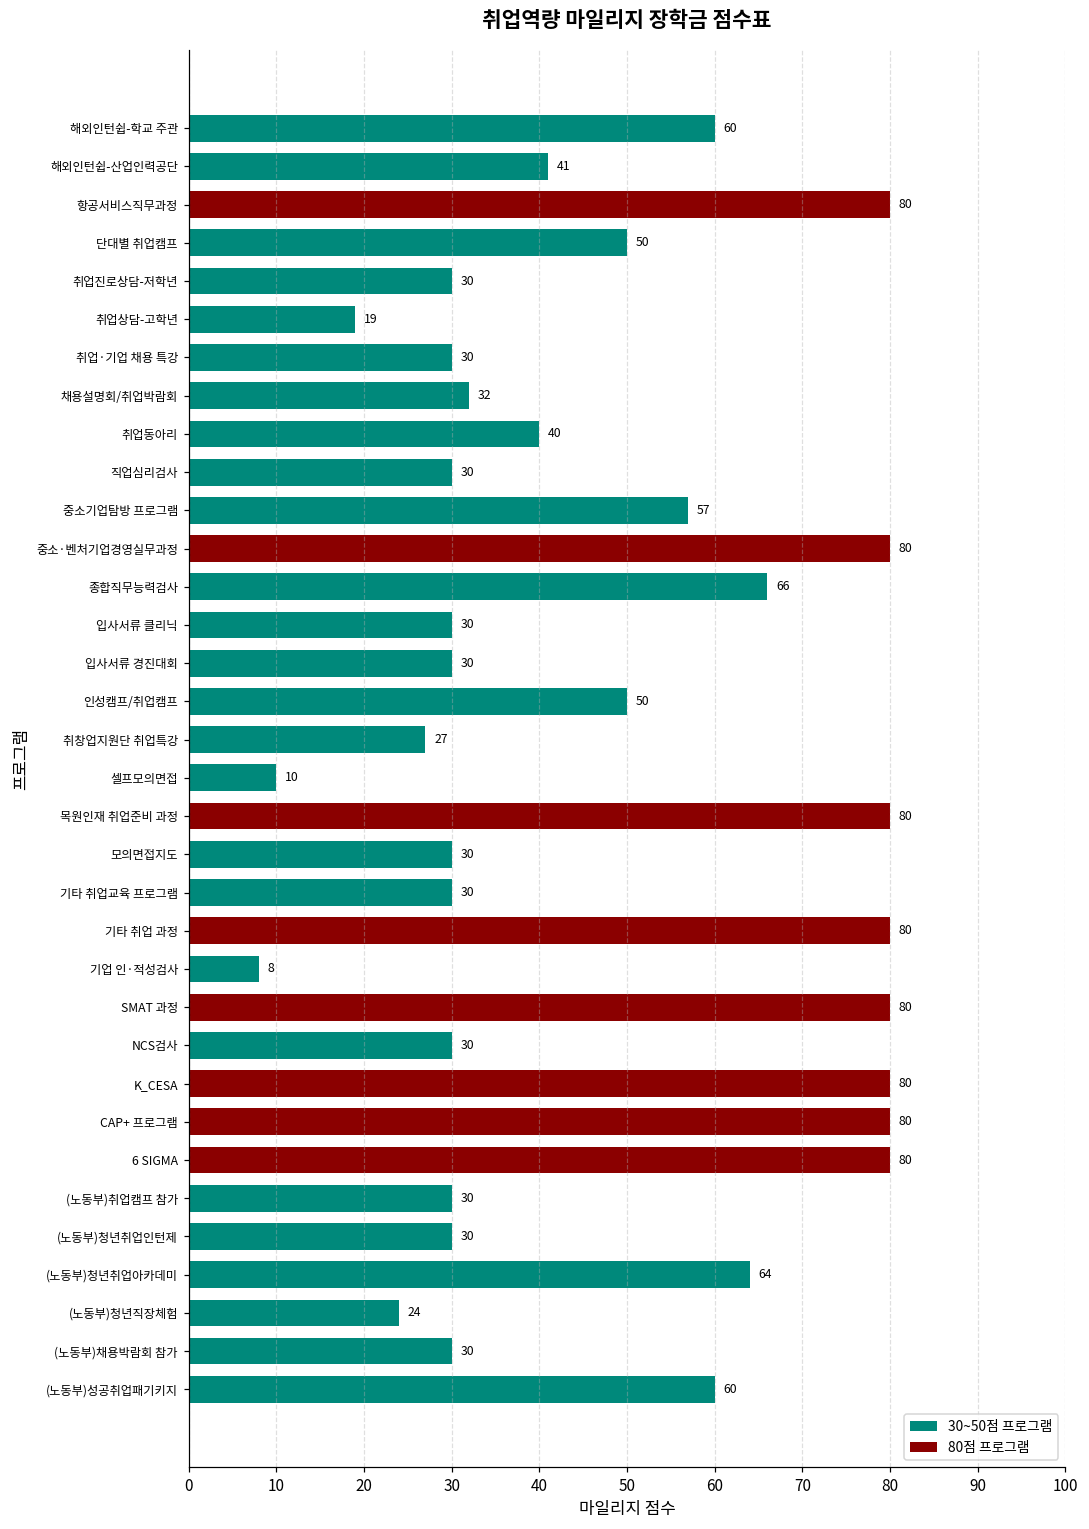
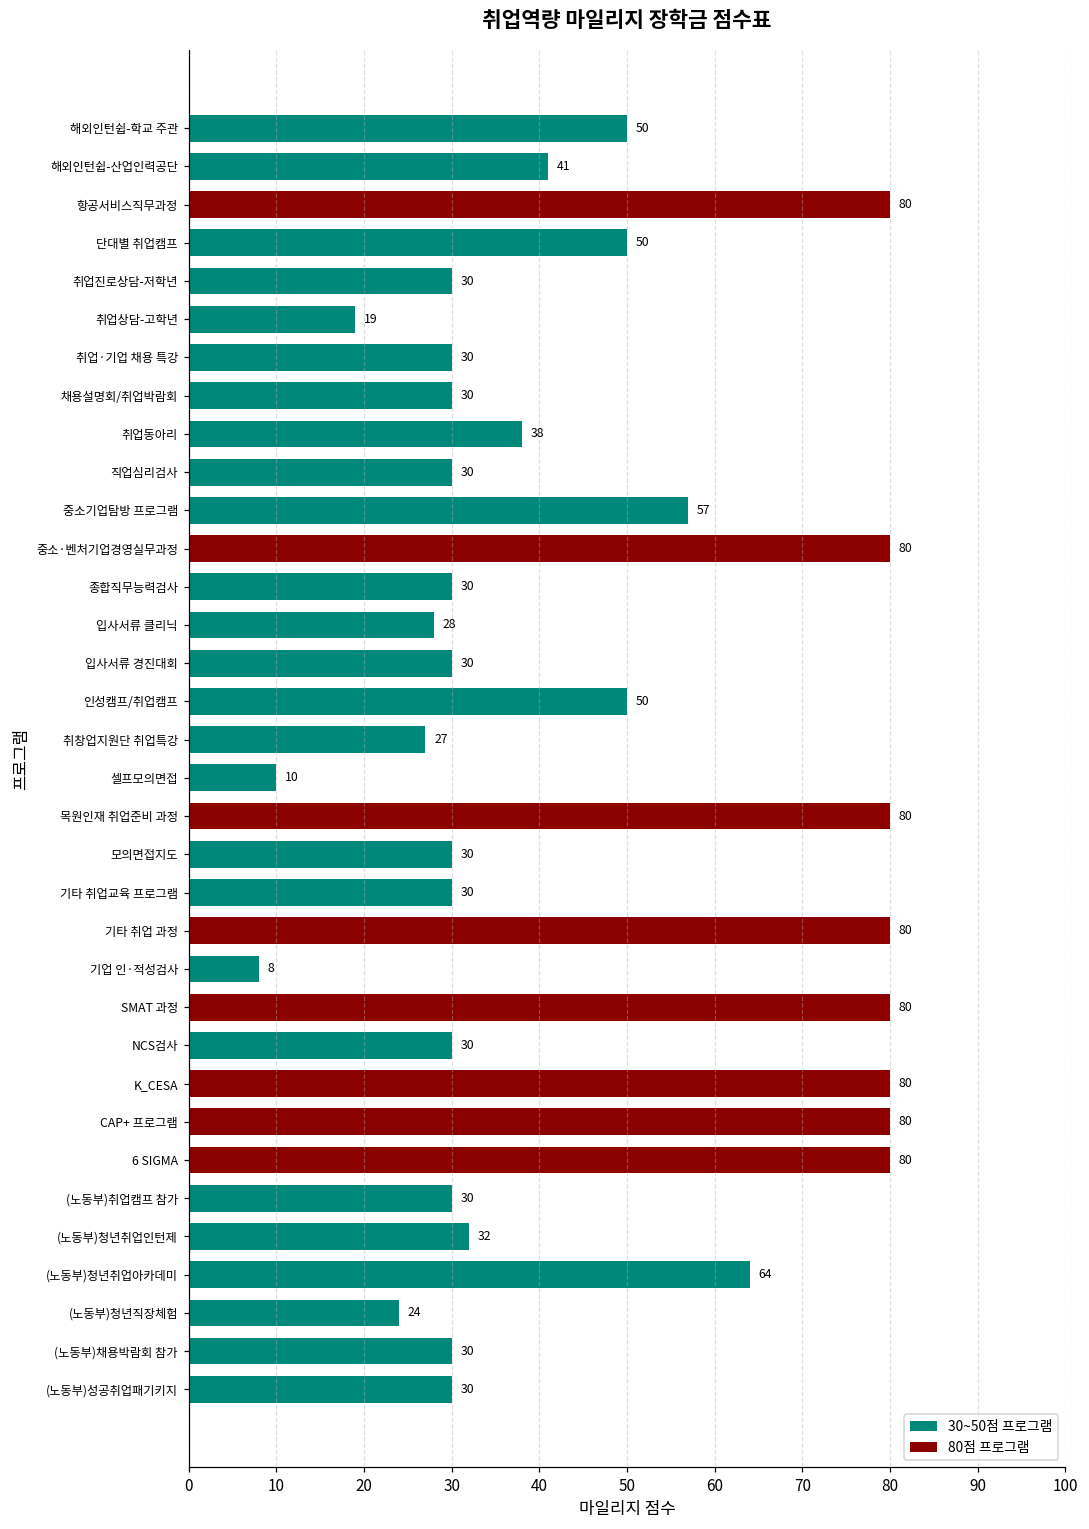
  {
-   "해외인턴쉽-학교 주관": 60,
+   "해외인턴쉽-학교 주관": 50,
    "해외인턴쉽-산업인력공단": 41,
    "항공서비스직무과정": 80,
    "단대별 취업캠프": 50,
    "취업진로상담-저학년": 30,
    "취업상담-고학년": 19,
    "취업·기업 채용 특강": 30,
-   "채용설명회/취업박람회": 32,
-   "취업동아리": 40,
+   "채용설명회/취업박람회": 30,
+   "취업동아리": 38,
    "직업심리검사": 30,
    "중소기업탐방 프로그램": 57,
    "중소·벤처기업경영실무과정": 80,
-   "종합직무능력검사": 66,
-   "입사서류 클리닉": 30,
+   "종합직무능력검사": 30,
+   "입사서류 클리닉": 28,
    "입사서류 경진대회": 30,
    "인성캠프/취업캠프": 50,
    "취창업지원단 취업특강": 27,
    "셀프모의면접": 10,
    "목원인재 취업준비 과정": 80,
    "모의면접지도": 30,
    "기타 취업교육 프로그램": 30,
    "기타 취업 과정": 80,
    "기업 인·적성검사": 8,
    "SMAT 과정": 80,
    "NCS검사": 30,
    "K_CESA": 80,
    "CAP+ 프로그램": 80,
    "6 SIGMA": 80,
    "(노동부)취업캠프 참가": 30,
-   "(노동부)청년취업인턴제": 30,
+   "(노동부)청년취업인턴제": 32,
    "(노동부)청년취업아카데미": 64,
    "(노동부)청년직장체험": 24,
    "(노동부)채용박람회 참가": 30,
-   "(노동부)성공취업패기키지": 60
+   "(노동부)성공취업패기키지": 30
  }
